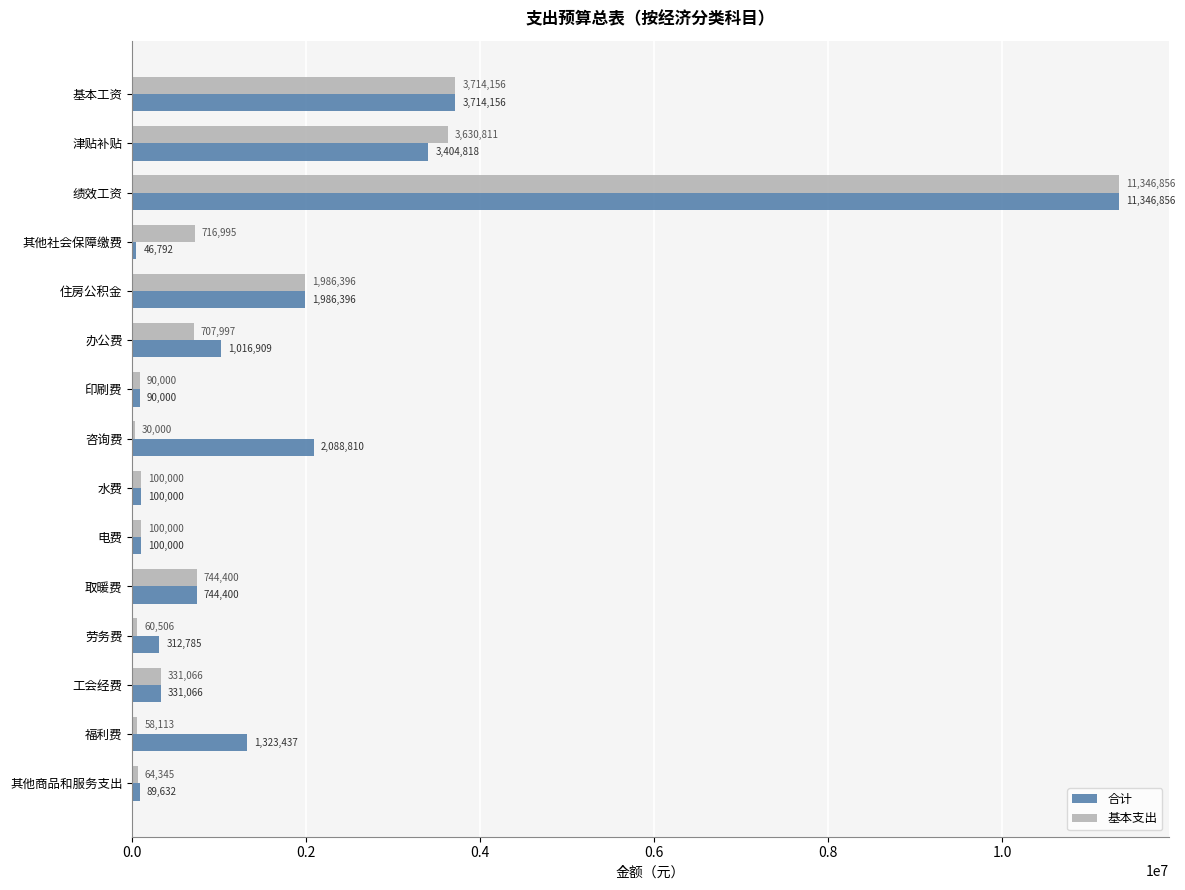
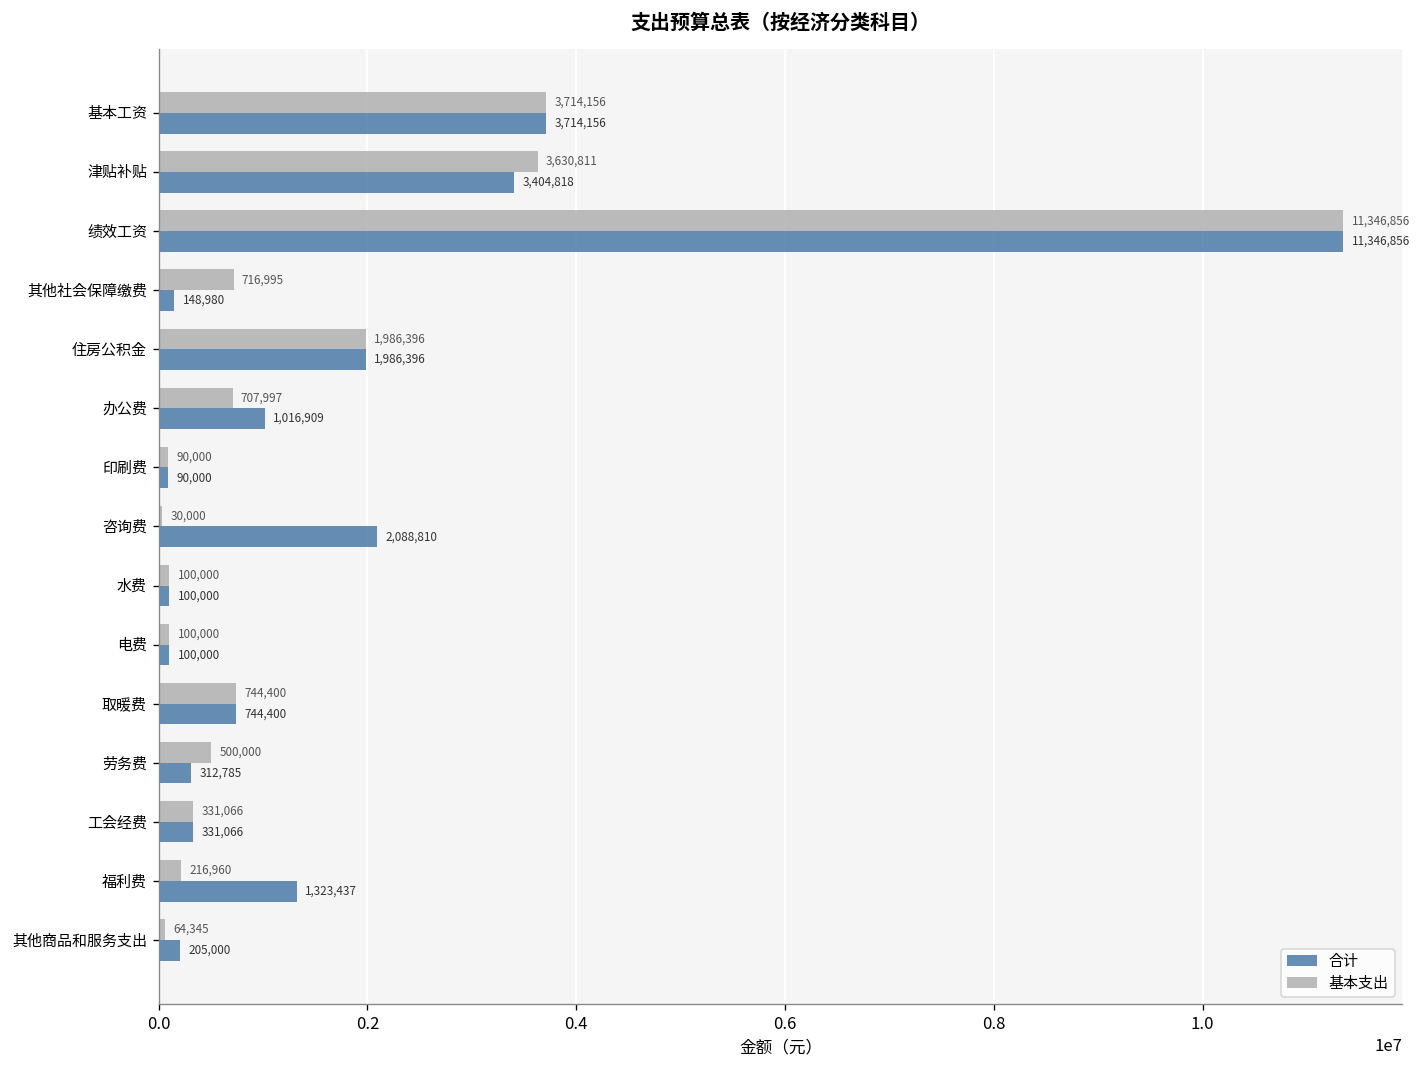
  {
    "合计": {
      "基本工资": "3,714,156",
      "津贴补贴": "3,404,818",
      "绩效工资": "11,346,856",
-     "其他社会保障缴费": "46,792",
+     "其他社会保障缴费": "148,980",
      "住房公积金": "1,986,396",
      "办公费": "1,016,909",
      "印刷费": "90,000",
      "咨询费": "2,088,810",
      "水费": "100,000",
      "电费": "100,000",
      "取暖费": "744,400",
      "劳务费": "312,785",
      "工会经费": "331,066",
      "福利费": "1,323,437",
-     "其他商品和服务支出": "89,632"
+     "其他商品和服务支出": "205,000"
    },
    "基本支出": {
      "基本工资": "3,714,156",
      "津贴补贴": "3,630,811",
      "绩效工资": "11,346,856",
      "其他社会保障缴费": "716,995",
      "住房公积金": "1,986,396",
      "办公费": "707,997",
      "印刷费": "90,000",
      "咨询费": "30,000",
      "水费": "100,000",
      "电费": "100,000",
      "取暖费": "744,400",
-     "劳务费": "60,506",
+     "劳务费": "500,000",
      "工会经费": "331,066",
-     "福利费": "58,113",
+     "福利费": "216,960",
      "其他商品和服务支出": "64,345"
    }
  }
